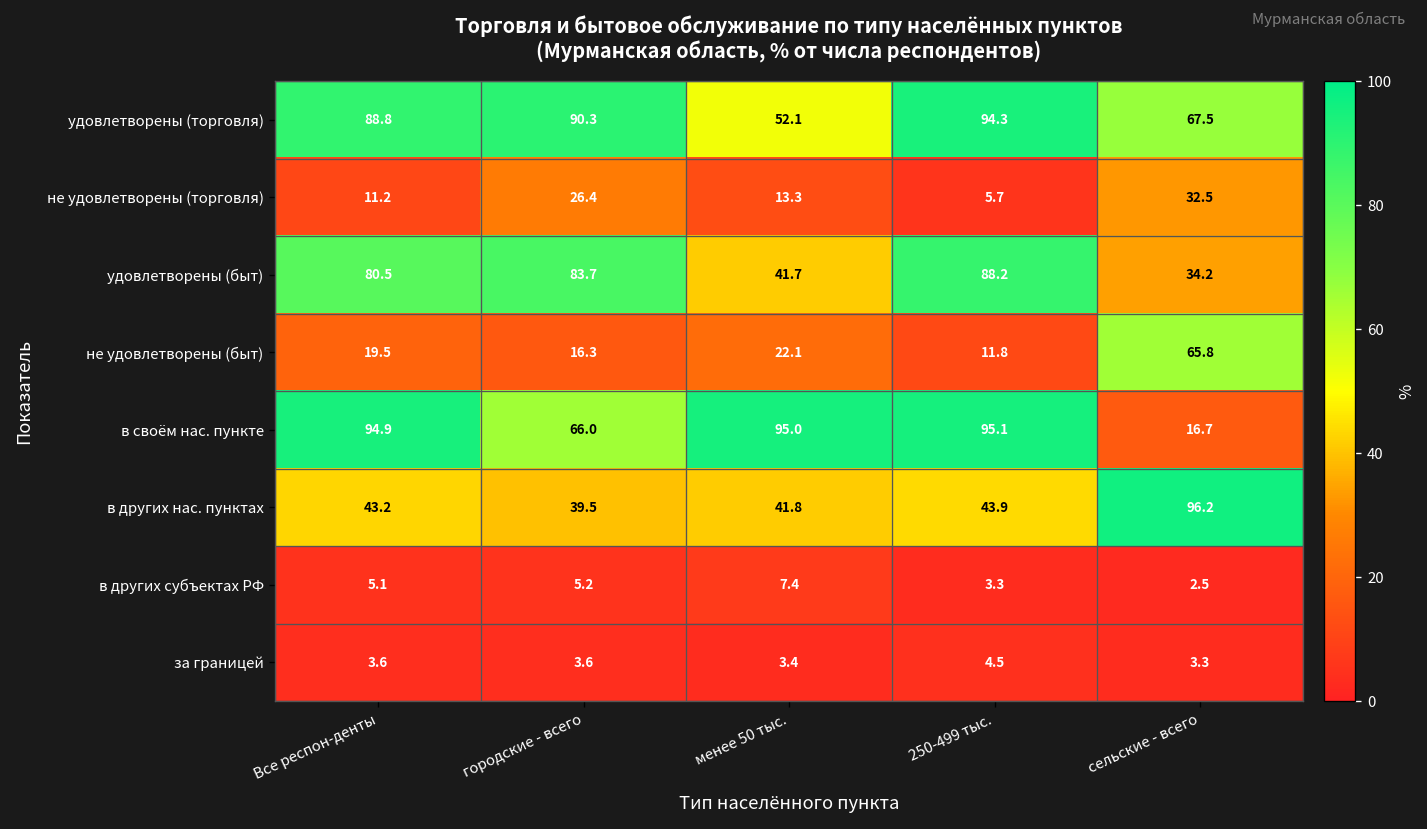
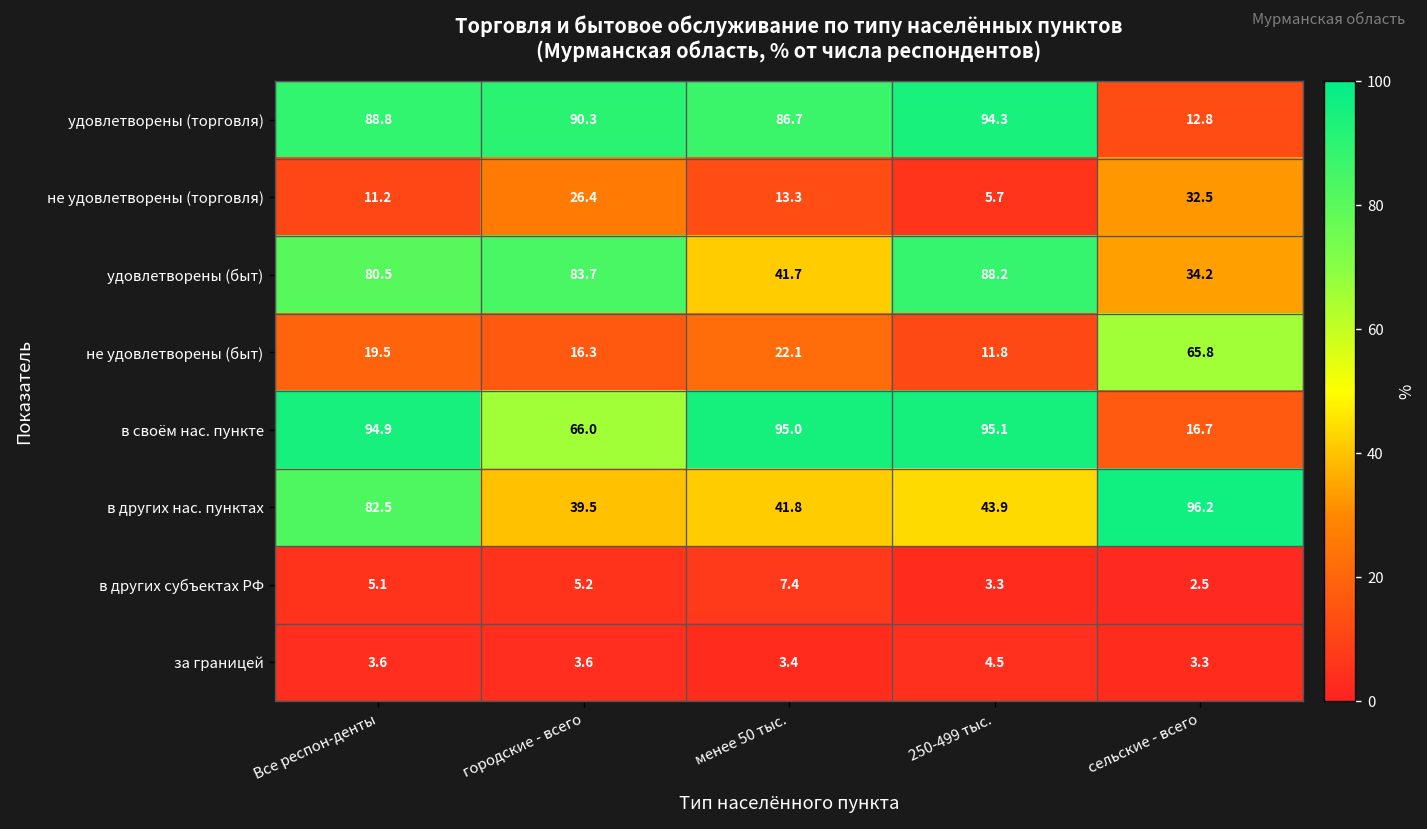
  {
    "удовлетворены (торговля)": {
      "Все респон-денты": 88.8,
      "городские - всего": 90.3,
-     "менее 50 тыс.": 52.1,
+     "менее 50 тыс.": 86.7,
      "250-499 тыс.": 94.3,
-     "сельские - всего": 67.5
+     "сельские - всего": 12.8
    },
    "не удовлетворены (торговля)": {
      "Все респон-денты": 11.2,
      "городские - всего": 26.4,
      "менее 50 тыс.": 13.3,
      "250-499 тыс.": 5.7,
      "сельские - всего": 32.5
    },
    "удовлетворены (быт)": {
      "Все респон-денты": 80.5,
      "городские - всего": 83.7,
      "менее 50 тыс.": 41.7,
      "250-499 тыс.": 88.2,
      "сельские - всего": 34.2
    },
    "не удовлетворены (быт)": {
      "Все респон-денты": 19.5,
      "городские - всего": 16.3,
      "менее 50 тыс.": 22.1,
      "250-499 тыс.": 11.8,
      "сельские - всего": 65.8
    },
    "в своём нас. пункте": {
      "Все респон-денты": 94.9,
      "городские - всего": 66.0,
      "менее 50 тыс.": 95.0,
      "250-499 тыс.": 95.1,
      "сельские - всего": 16.7
    },
    "в других нас. пунктах": {
-     "Все респон-денты": 43.2,
+     "Все респон-денты": 82.5,
      "городские - всего": 39.5,
      "менее 50 тыс.": 41.8,
      "250-499 тыс.": 43.9,
      "сельские - всего": 96.2
    },
    "в других субъектах РФ": {
      "Все респон-денты": 5.1,
      "городские - всего": 5.2,
      "менее 50 тыс.": 7.4,
      "250-499 тыс.": 3.3,
      "сельские - всего": 2.5
    },
    "за границей": {
      "Все респон-денты": 3.6,
      "городские - всего": 3.6,
      "менее 50 тыс.": 3.4,
      "250-499 тыс.": 4.5,
      "сельские - всего": 3.3
    }
  }
